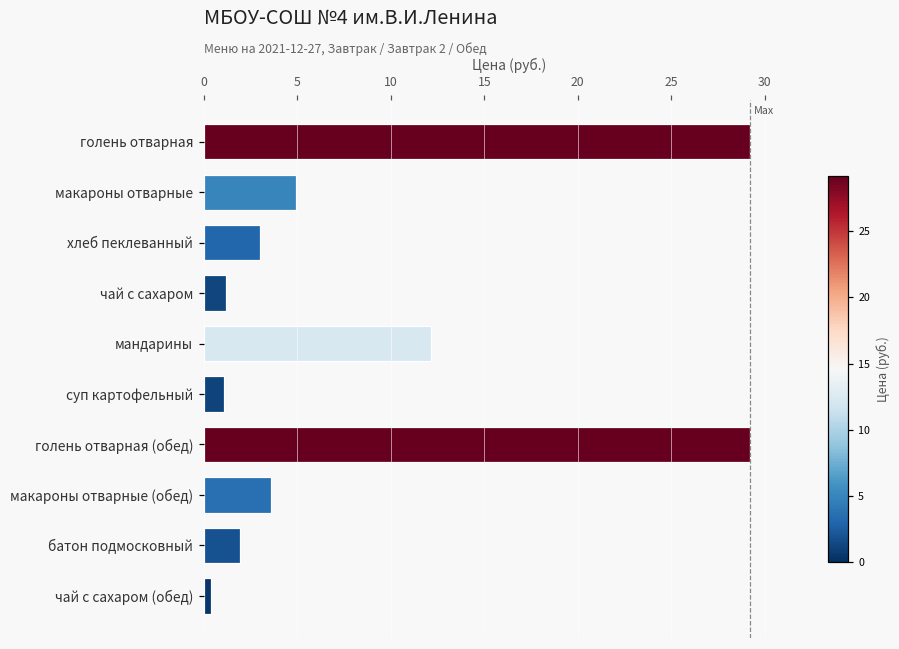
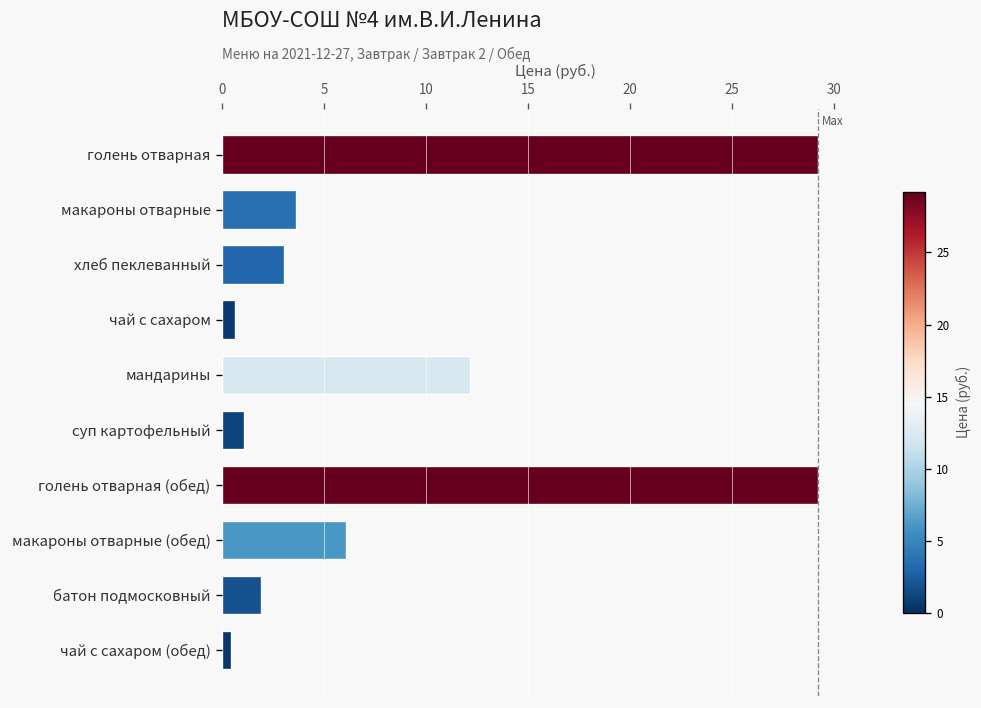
  {
    "голень отварная": 29.2,
-   "макароны отварные": 4.9,
+   "макароны отварные": 3.6,
    "хлеб пеклеванный": 3.0,
-   "чай с сахаром": 1.2,
+   "чай с сахаром": 0.6,
    "мандарины": 12.1,
    "суп картофельный": 1.1,
    "голень отварная (обед)": 29.2,
-   "макароны отварные (обед)": 3.6,
+   "макароны отварные (обед)": 6.1,
    "батон подмосковный": 1.9,
    "чай с сахаром (обед)": 0.4
  }
